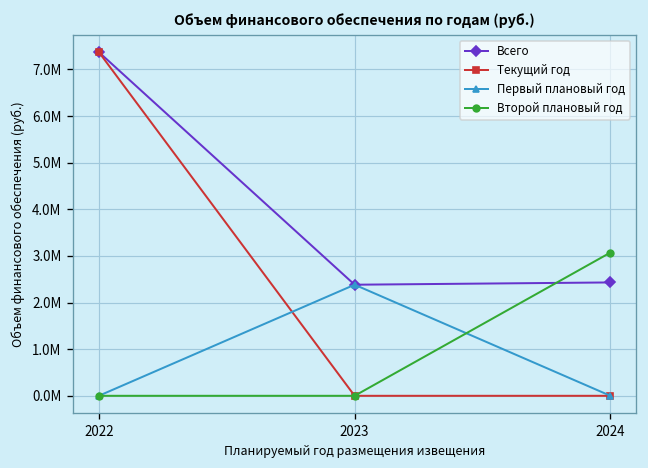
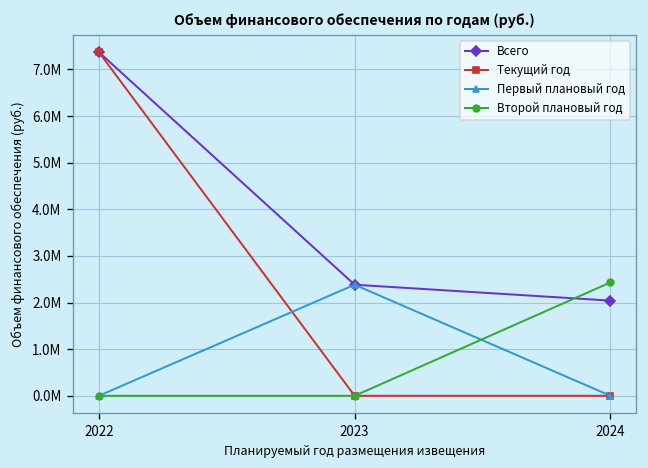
  {
    "Всего": {
-     "2024": 2400000
+     "2024": 2000000
    },
    "Второй плановый год": {
-     "2024": 3100000
+     "2024": 2400000
    }
  }
